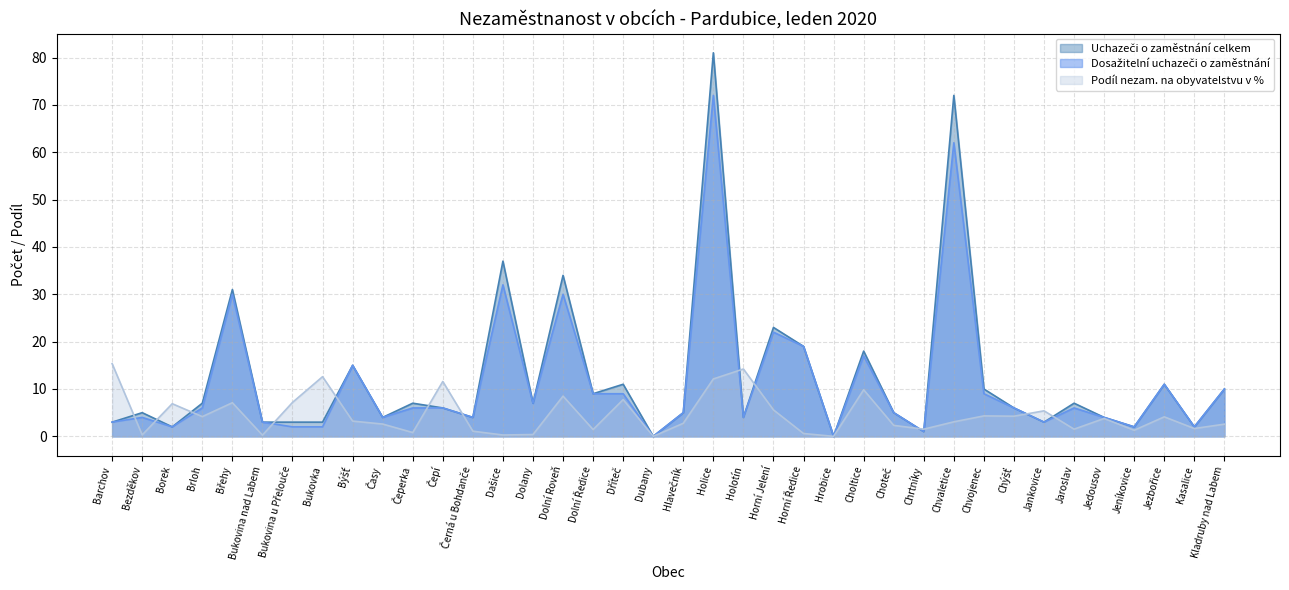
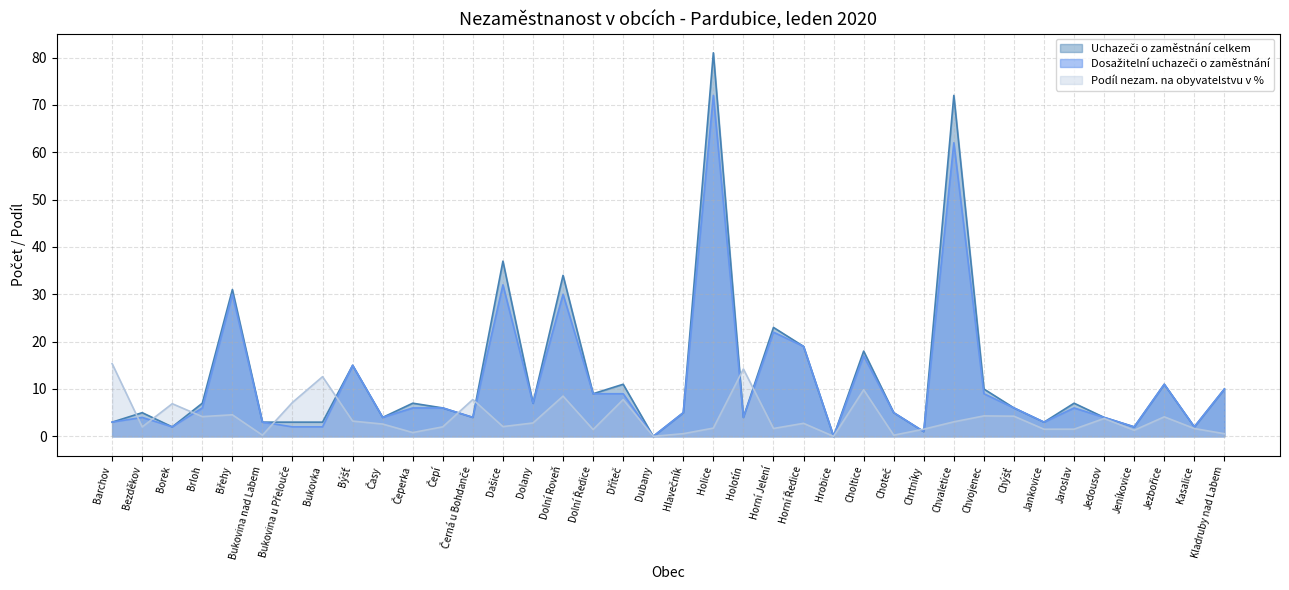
  {
    "Podíl nezam. na obyvatelstvu v %": {
      "Barchov": 15,
-     "Bezděkov": 0,
+     "Bezděkov": 2,
      "Borek": 7,
      "Brloh": 4,
-     "Břehy": 7,
+     "Břehy": 5,
      "Bukovina nad Labem": 0,
      "Bukovina u Přelouče": 7,
      "Bukovka": 13,
      "Býšť": 3,
      "Časy": 3,
      "Čeperka": 1,
-     "Čepí": 12,
-     "Černá u Bohdanče": 1,
-     "Dašice": 0,
-     "Dolany": 0,
+     "Čepí": 2,
+     "Černá u Bohdanče": 8,
+     "Dašice": 2,
+     "Dolany": 3,
      "Dolní Roveň": 8,
      "Dolní Ředice": 1,
      "Dříteč": 8,
-     "Hlavečník": 3,
-     "Holice": 12,
+     "Hlavečník": 1,
+     "Holice": 2,
      "Holotín": 14,
-     "Horní Jelení": 6,
-     "Horní Ředice": 1,
+     "Horní Jelení": 2,
+     "Horní Ředice": 3,
      "Choltice": 10,
-     "Choteč": 2,
+     "Choteč": 0,
      "Chvaletice": 3,
      "Chvojenec": 4,
      "Chýšť": 4,
-     "Jankovice": 5,
+     "Jankovice": 2,
      "Jaroslav": 2,
      "Jeníkovice": 1,
      "Jezbořice": 4,
-     "Kladruby nad Labem": 3
+     "Kladruby nad Labem": 1
    }
  }
